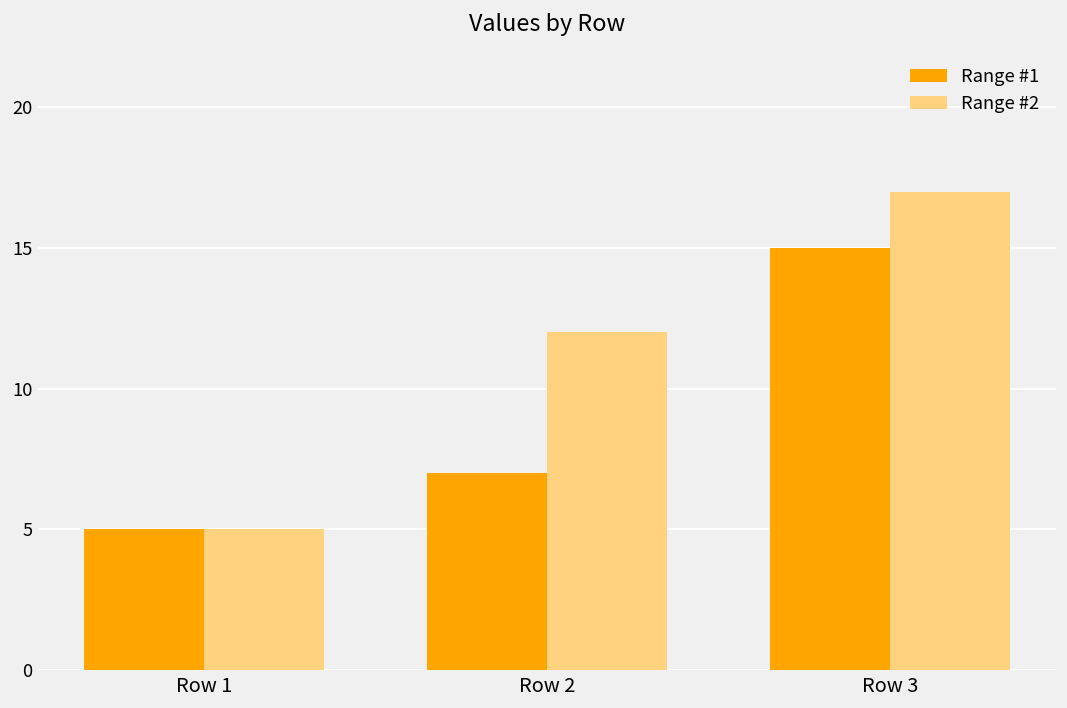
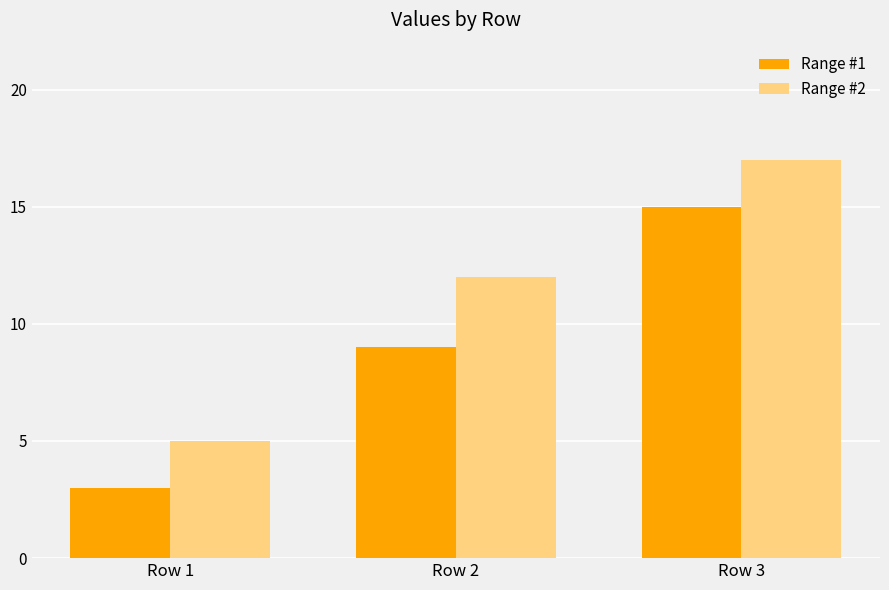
  {
    "Range #1": {
-     "Row 1": 5,
-     "Row 2": 7,
+     "Row 1": 3,
+     "Row 2": 9,
      "Row 3": 15
    },
    "Range #2": {
      "Row 1": 5,
      "Row 2": 12,
      "Row 3": 17
    }
  }
